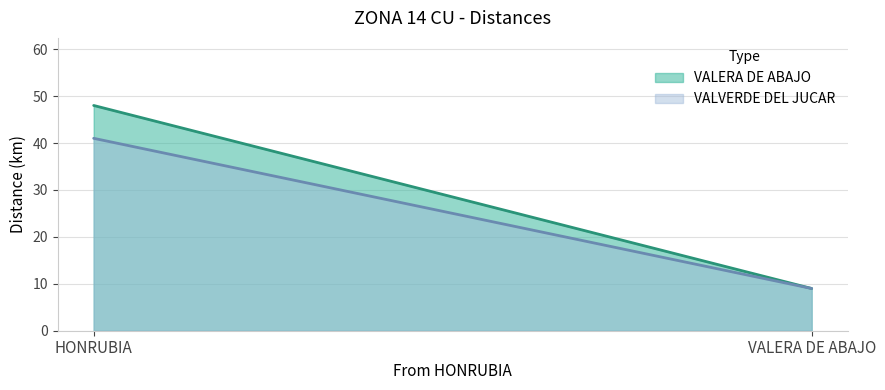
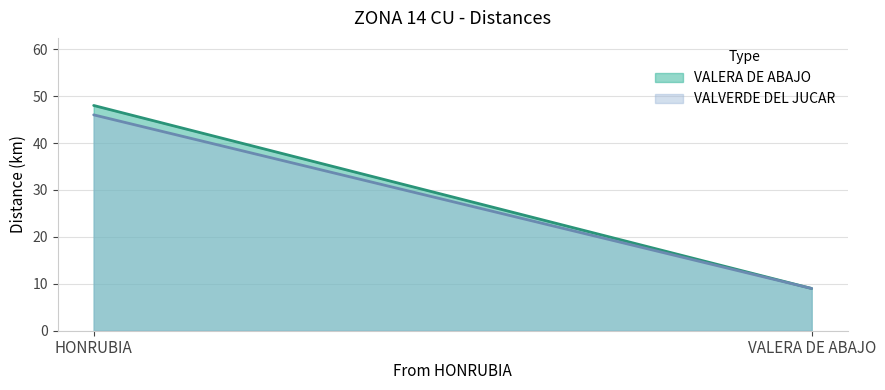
  {
    "VALERA DE ABAJO": {
      "HONRUBIA": 48
    },
    "VALVERDE DEL JUCAR": {
-     "HONRUBIA": 41
+     "HONRUBIA": 46
    }
  }
